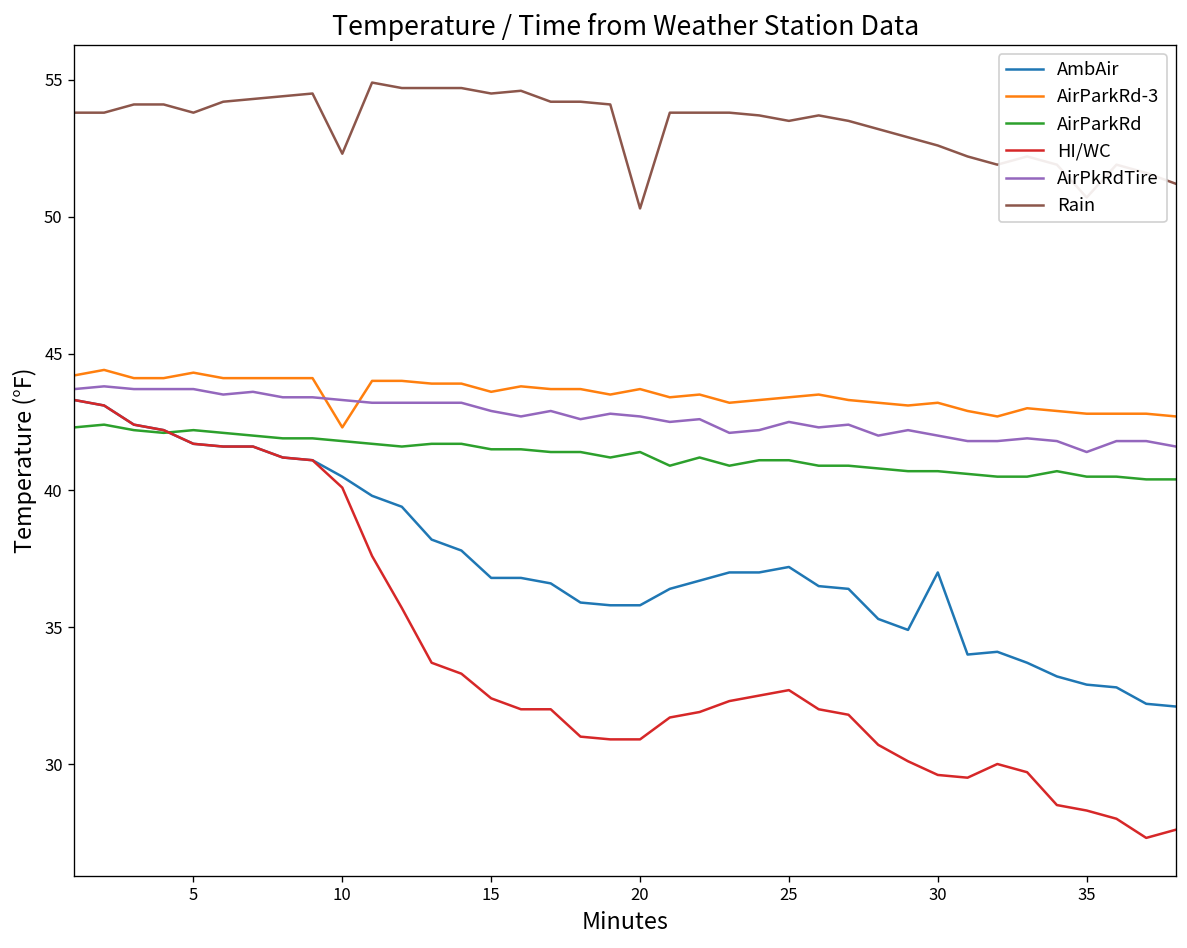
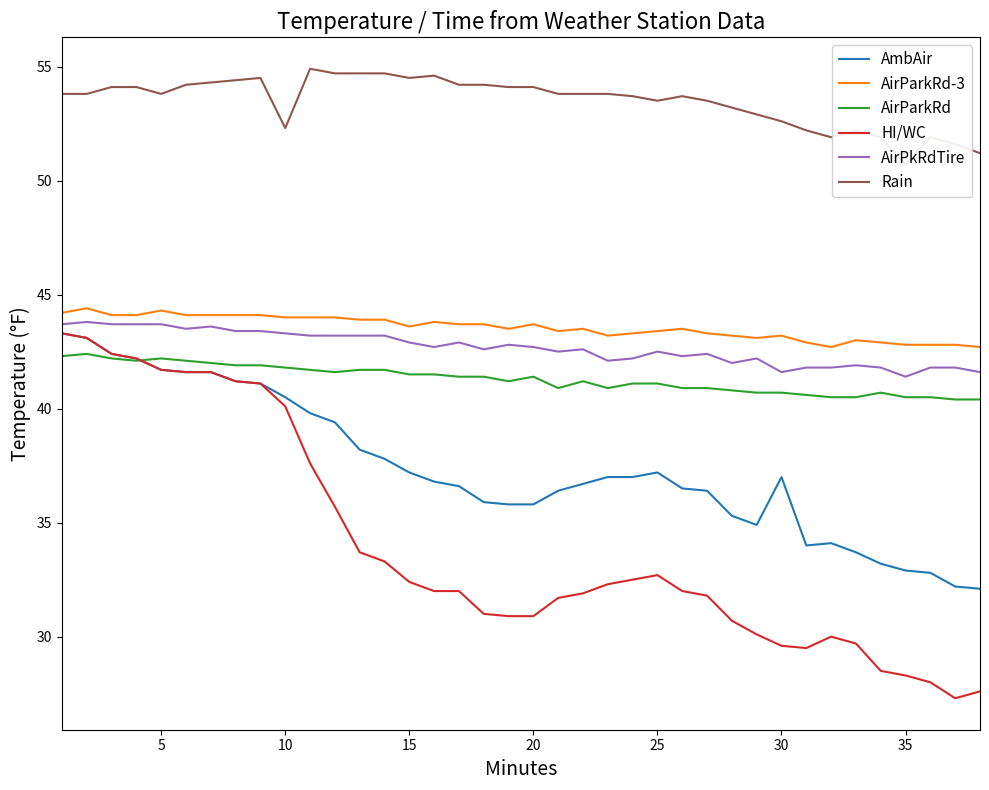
  {
    "AmbAir": {
      "10": 40.5,
-     "15": 36.8,
+     "15": 37.2,
      "20": 35.8,
      "25": 37.2,
      "30": 37.0,
      "35": 32.9
    },
    "AirParkRd-3": {
      "5": 44.3,
-     "10": 42.3,
+     "10": 44.0,
      "15": 43.6,
      "20": 43.7,
      "25": 43.4,
      "30": 43.2,
      "35": 42.8
    },
    "AirParkRd": {
      "5": 42.2,
      "10": 41.8,
      "15": 41.5,
      "20": 41.4,
      "25": 41.1,
      "30": 40.7,
      "35": 40.5
    },
    "HI/WC": {
      "10": 40.1,
      "15": 32.4,
      "20": 30.9,
      "25": 32.7,
      "30": 29.6,
      "35": 28.3
    },
    "AirPkRdTire": {
      "5": 43.7,
      "10": 43.3,
      "15": 42.9,
      "20": 42.7,
      "25": 42.5,
-     "30": 42.0,
+     "30": 41.6,
      "35": 41.4
    },
    "Rain": {
      "5": 53.8,
      "10": 52.3,
      "15": 54.5,
-     "20": 50.3,
+     "20": 54.1,
      "25": 53.5,
      "30": 52.6
    }
  }
